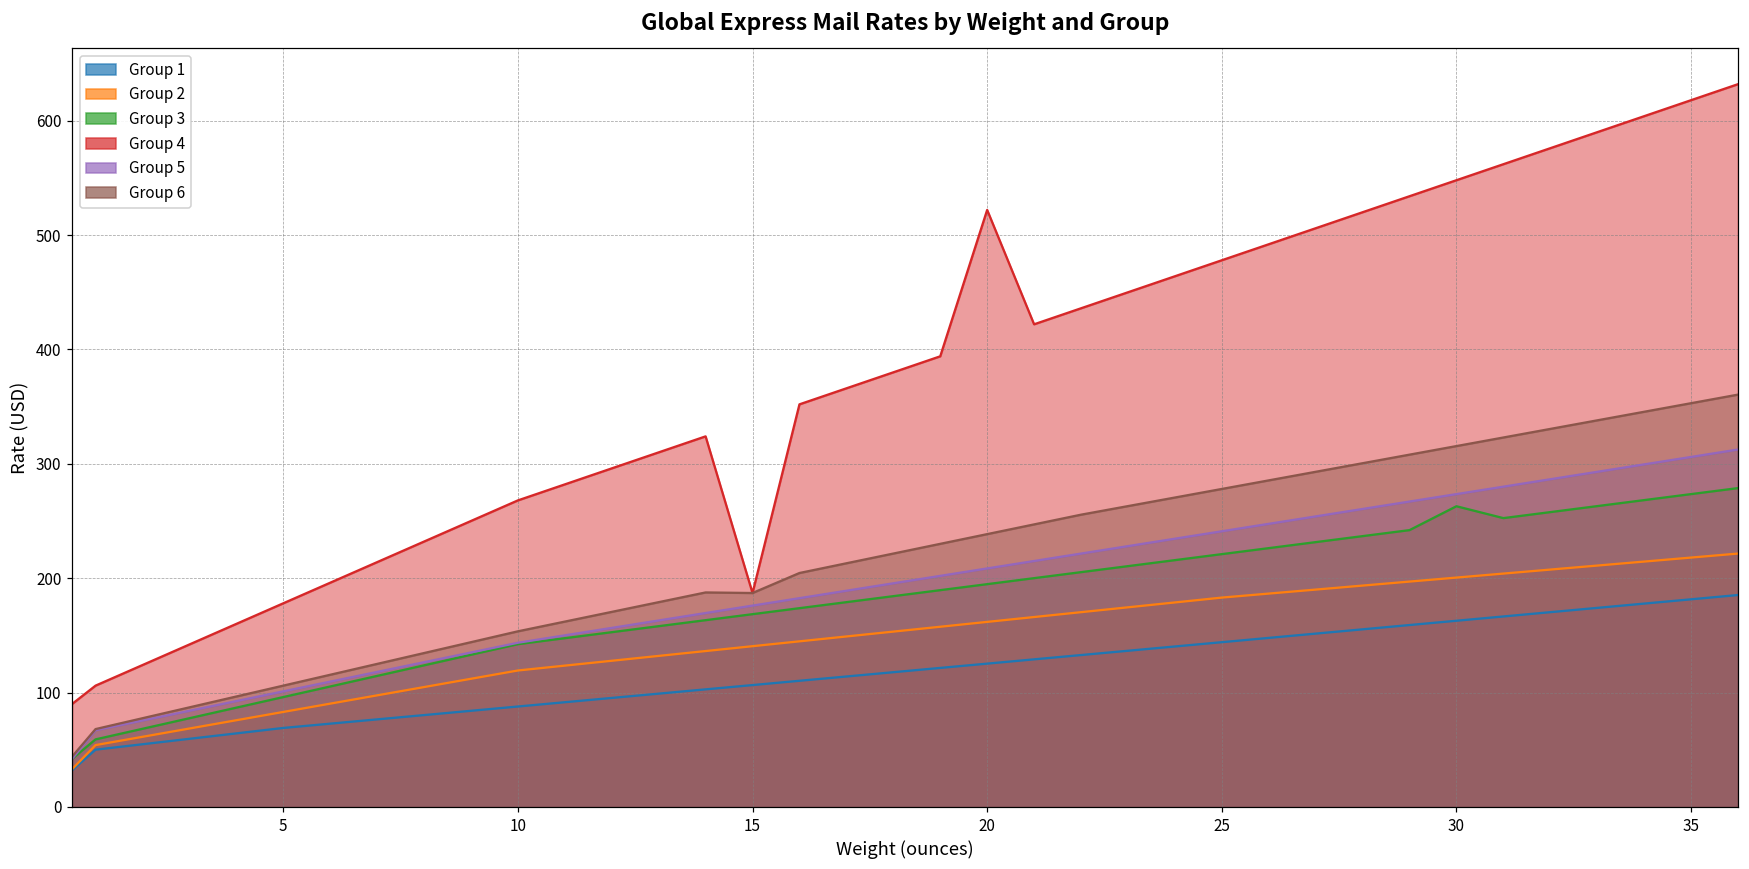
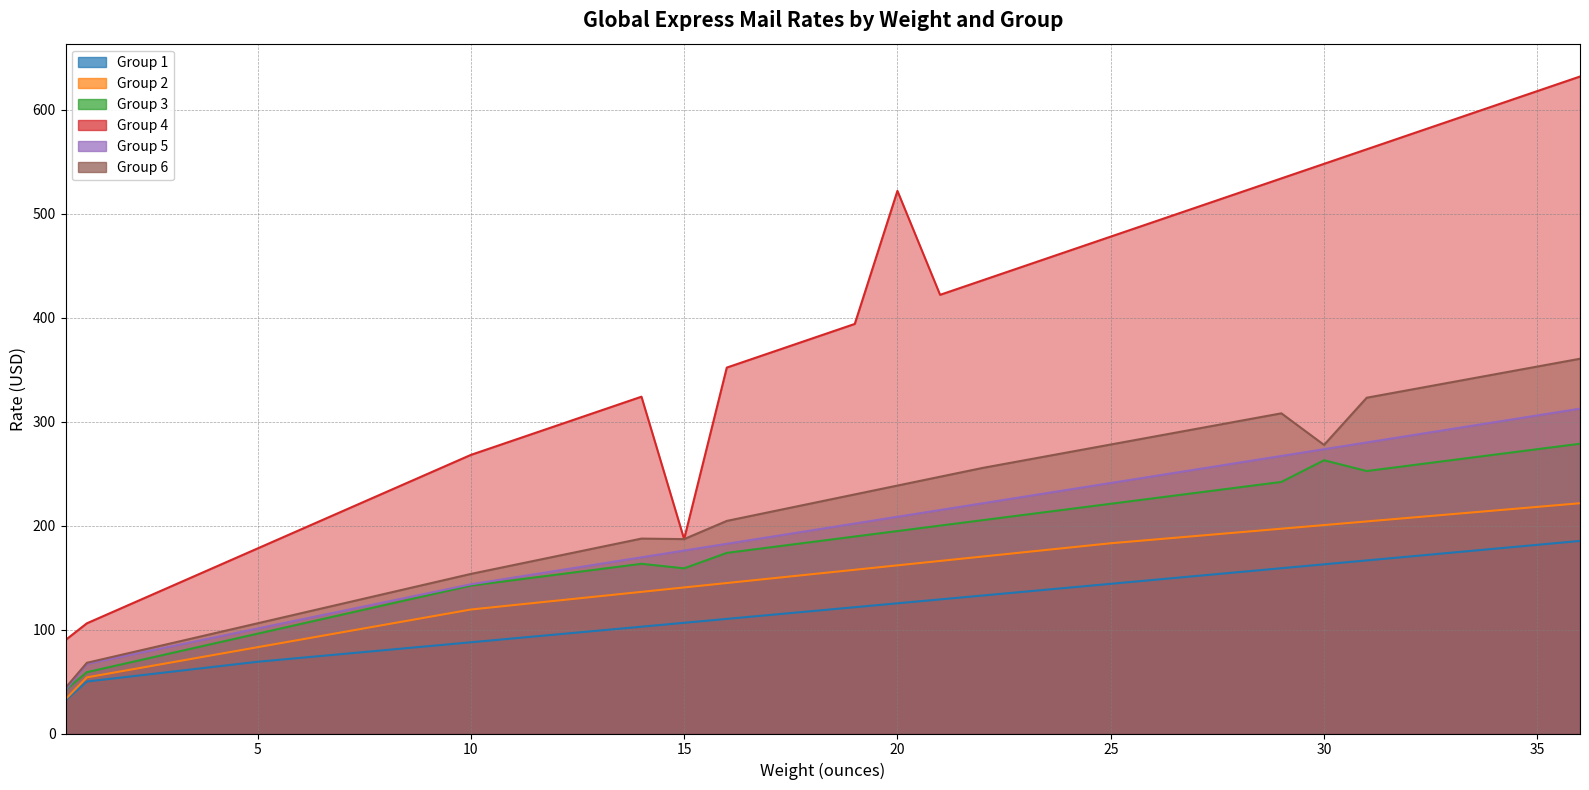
  {
    "Group 1": {
      "5": 69,
      "10": 88,
      "15": 107,
      "20": 125,
      "25": 144,
      "30": 163,
      "35": 182
    },
    "Group 2": {
      "5": 83,
      "10": 119,
      "15": 141,
      "20": 162,
      "25": 183,
      "30": 201,
      "35": 218
    },
    "Group 3": {
      "5": 96,
-     "15": 169,
+     "15": 159,
      "20": 195,
      "25": 221,
      "30": 263,
      "35": 274
    },
    "Group 4": {
      "5": 178,
      "10": 268,
      "20": 522,
      "25": 478,
      "30": 548,
      "35": 618
    },
    "Group 5": {
      "5": 101,
      "15": 176,
      "20": 209,
      "25": 241,
      "30": 274,
      "35": 306
    },
    "Group 6": {
      "5": 106,
      "10": 154,
      "20": 239,
      "25": 278,
-     "30": 316,
+     "30": 278,
      "35": 353
    }
  }
